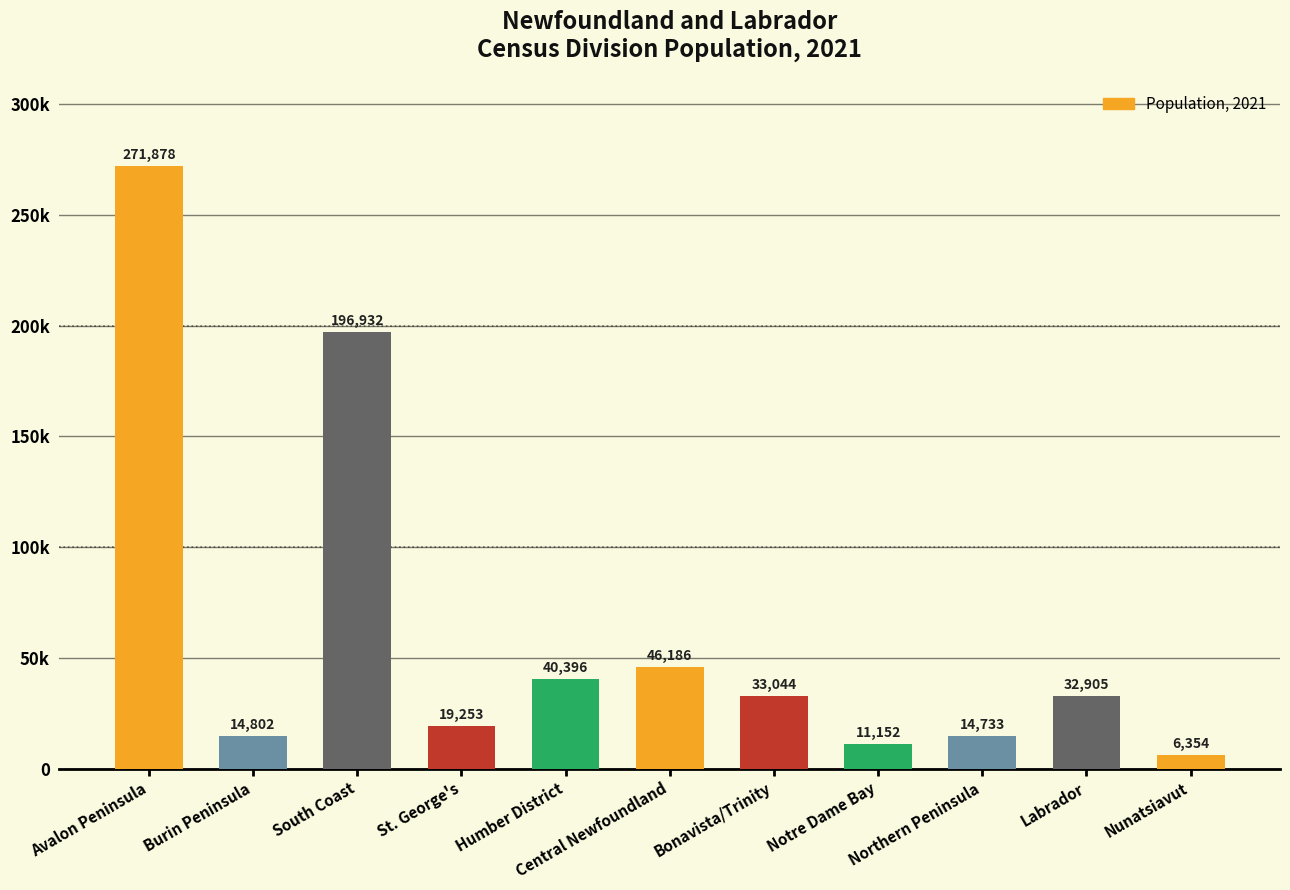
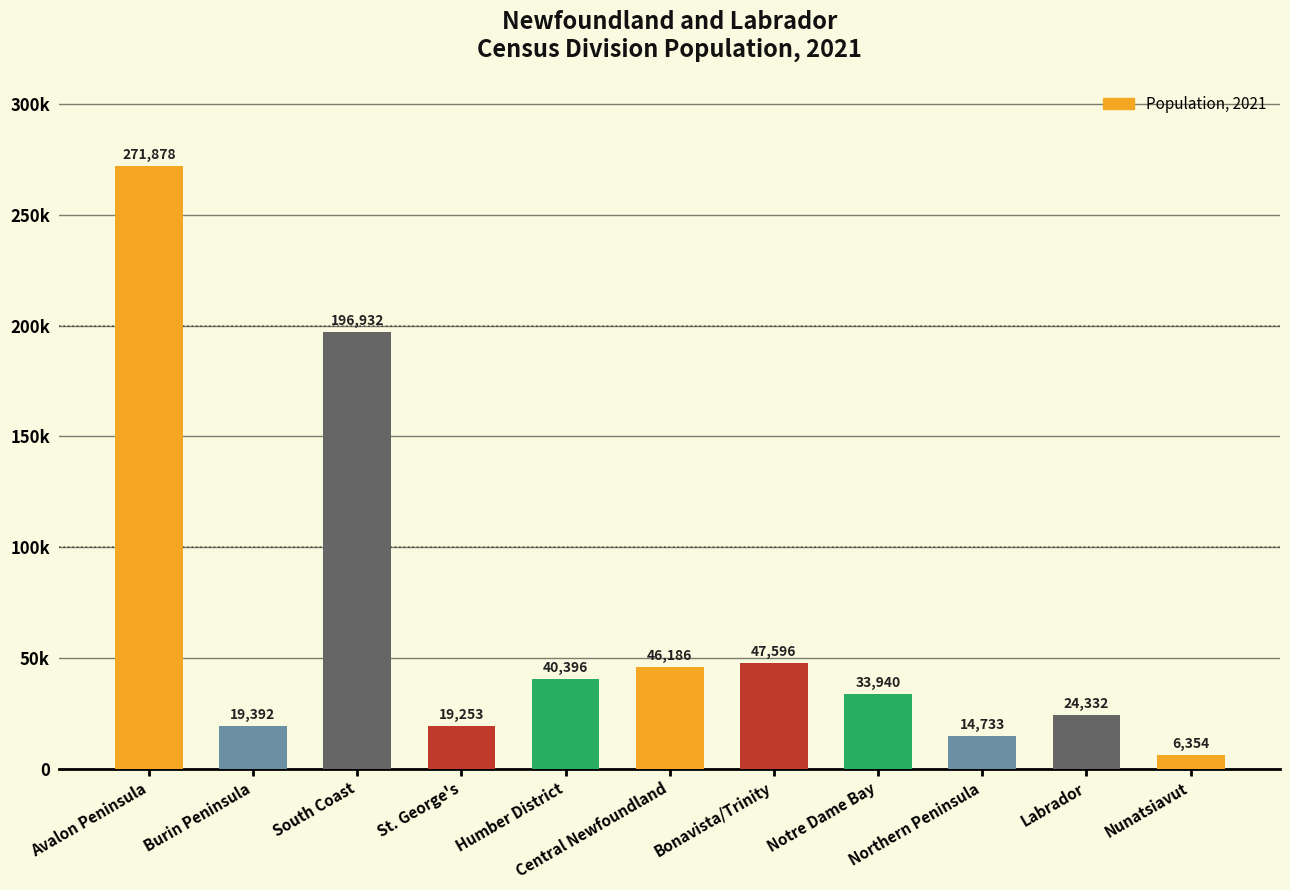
  {
    "Avalon Peninsula": "271,878",
-   "Burin Peninsula": "14,802",
+   "Burin Peninsula": "19,392",
    "South Coast": "196,932",
    "St. George's": "19,253",
    "Humber District": "40,396",
    "Central Newfoundland": "46,186",
-   "Bonavista/Trinity": "33,044",
-   "Notre Dame Bay": "11,152",
+   "Bonavista/Trinity": "47,596",
+   "Notre Dame Bay": "33,940",
    "Northern Peninsula": "14,733",
-   "Labrador": "32,905",
+   "Labrador": "24,332",
    "Nunatsiavut": "6,354"
  }
